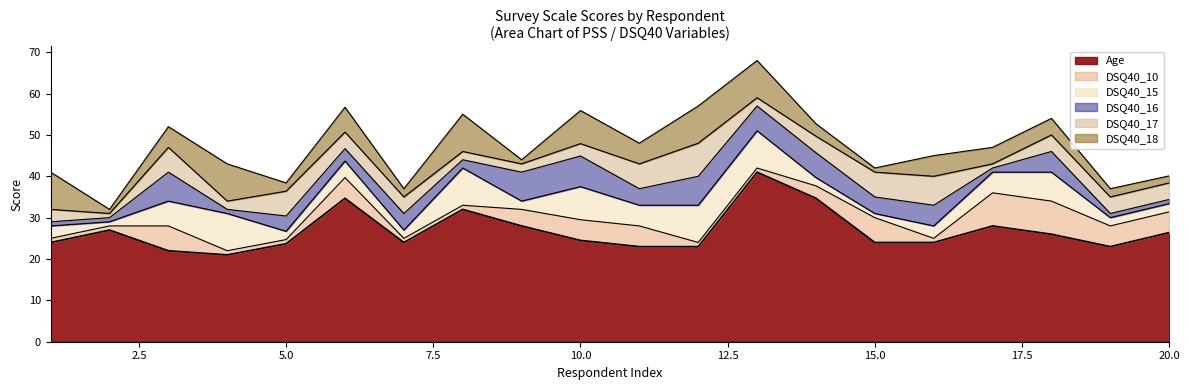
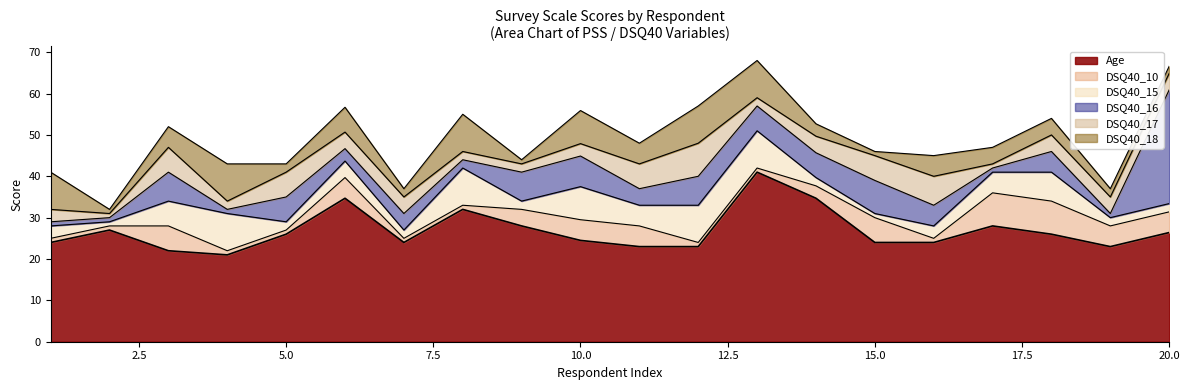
  {
    "Age": {
-     "5.0": 24,
+     "5.0": 26,
      "10.0": 25,
      "15.0": 24,
      "20.0": 26
    },
    "DSQ40_16": {
-     "5.0": 4,
+     "5.0": 6,
      "10.0": 7,
-     "15.0": 4,
-     "20.0": 1
+     "15.0": 8,
+     "20.0": 28
    },
    "DSQ40_18": {
      "5.0": 2,
      "10.0": 8,
      "15.0": 1,
      "20.0": 2
    }
  }
